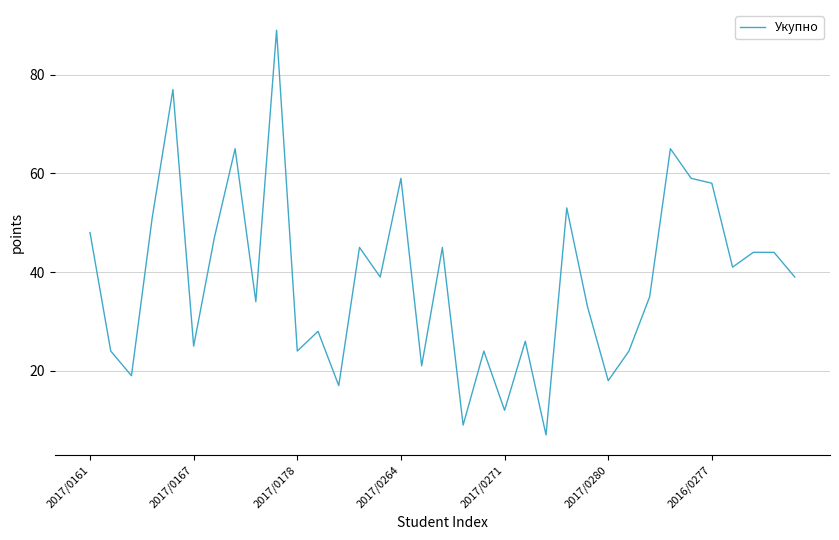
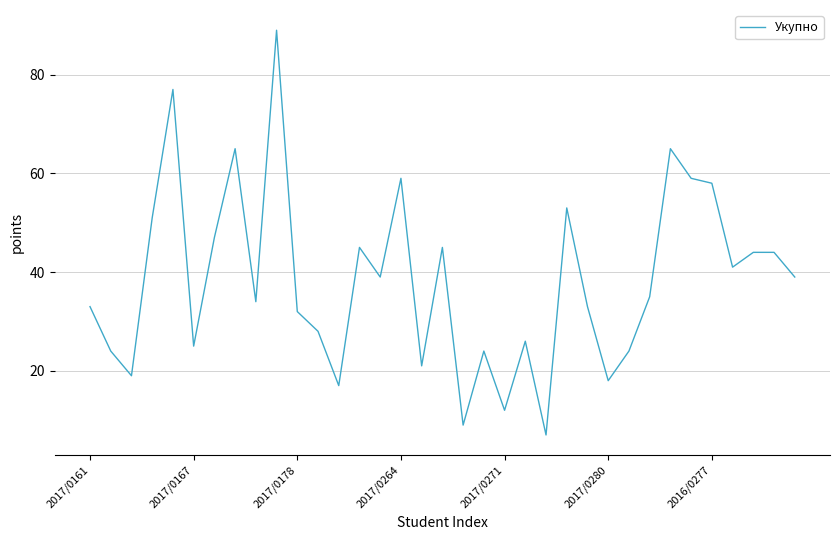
  {
-   "2017/0161": 48,
+   "2017/0161": 33,
    "2017/0167": 25,
-   "2017/0178": 24,
+   "2017/0178": 32,
    "2017/0264": 59,
    "2017/0271": 12,
    "2017/0280": 18,
    "2016/0277": 58
  }
